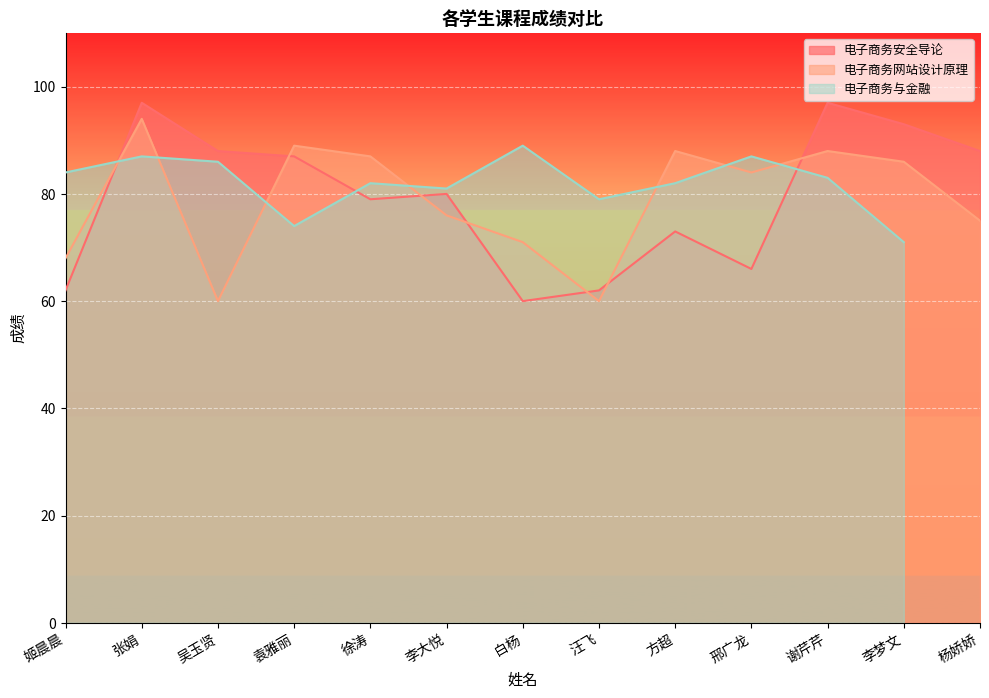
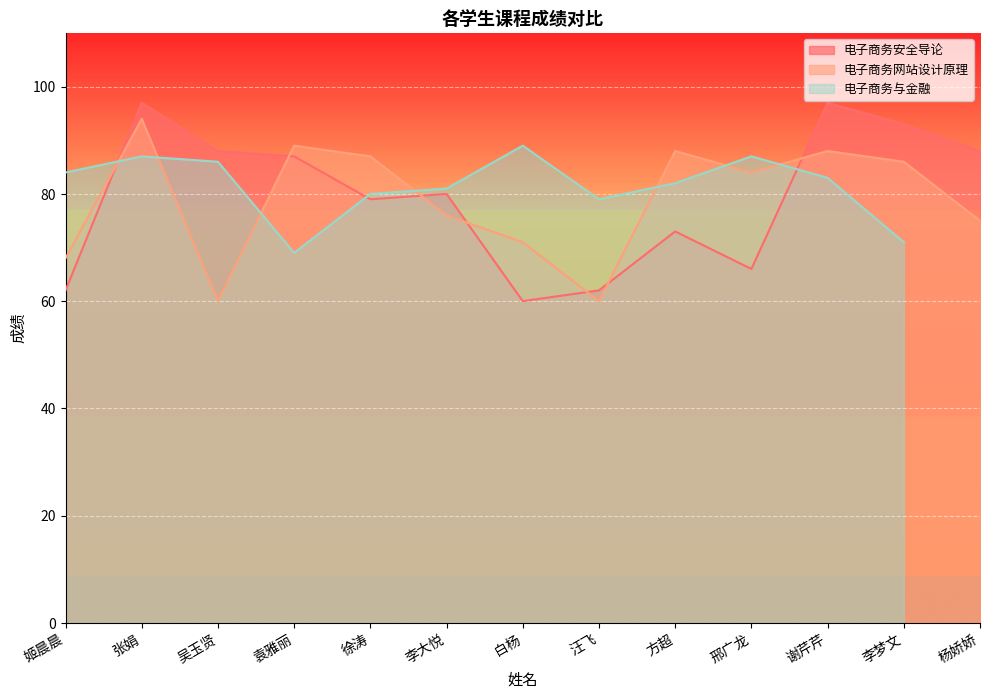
  {
    "电子商务与金融": {
      "姬晨晨": 84,
      "张娟": 87,
      "吴玉贤": 86,
-     "袁雅丽": 74,
-     "徐涛": 82,
+     "袁雅丽": 69,
+     "徐涛": 80,
      "李大悦": 81,
      "白杨": 89,
      "汪飞": 79,
      "方超": 82,
      "邢广龙": 87,
      "谢芹芹": 83,
      "李梦文": 71
    }
  }
